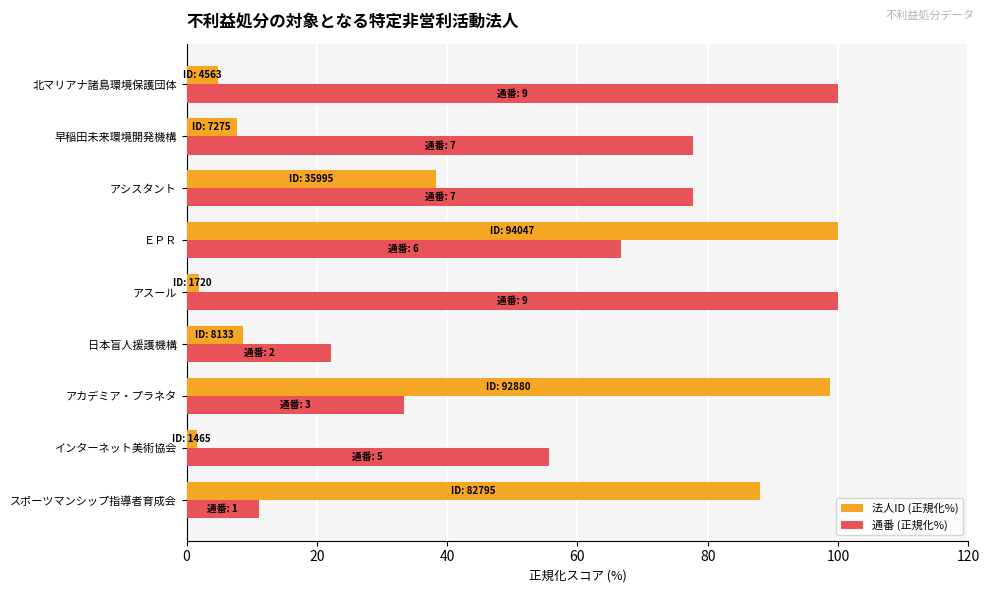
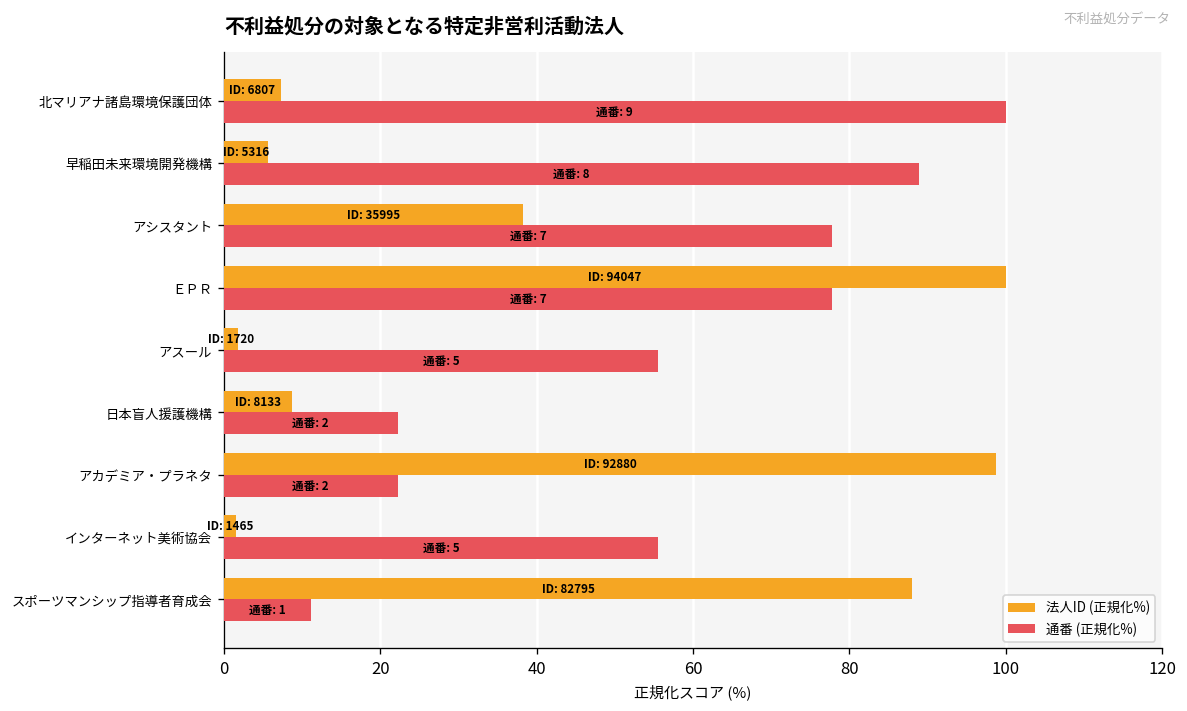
  {
    "法人ID (正規化%)": {
-     "北マリアナ諸島環境保護団体": 4563,
-     "早稲田未来環境開発機構": 7275
+     "北マリアナ諸島環境保護団体": 6807,
+     "早稲田未来環境開発機構": 5316
    },
    "通番 (正規化%)": {
-     "早稲田未来環境開発機構": 7,
-     "ＥＰＲ": 6,
-     "アスール": 9,
-     "アカデミア・プラネタ": 3
+     "早稲田未来環境開発機構": 8,
+     "ＥＰＲ": 7,
+     "アスール": 5,
+     "アカデミア・プラネタ": 2
    }
  }
